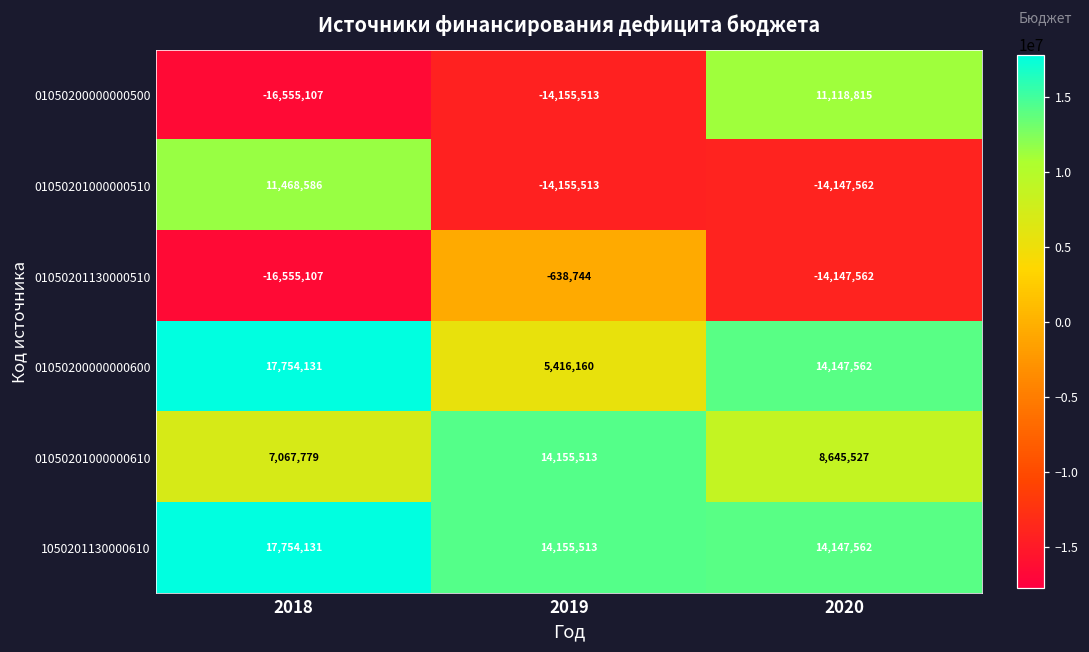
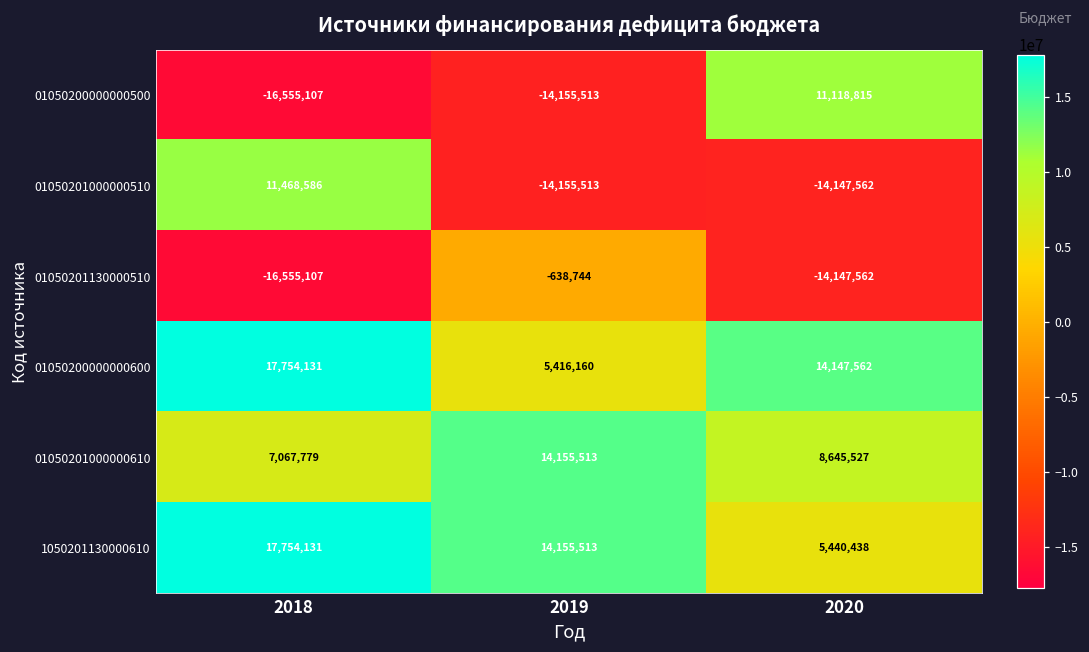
  {
    "01050200000000500": {
      "2018": "-16,555,107",
      "2019": "-14,155,513",
      "2020": "11,118,815"
    },
    "01050201000000510": {
      "2018": "11,468,586",
      "2019": "-14,155,513",
      "2020": "-14,147,562"
    },
    "01050201130000510": {
      "2018": "-16,555,107",
      "2019": "-638,744",
      "2020": "-14,147,562"
    },
    "01050200000000600": {
      "2018": "17,754,131",
      "2019": "5,416,160",
      "2020": "14,147,562"
    },
    "01050201000000610": {
      "2018": "7,067,779",
      "2019": "14,155,513",
      "2020": "8,645,527"
    },
    "1050201130000610": {
      "2018": "17,754,131",
      "2019": "14,155,513",
-     "2020": "14,147,562"
+     "2020": "5,440,438"
    }
  }
